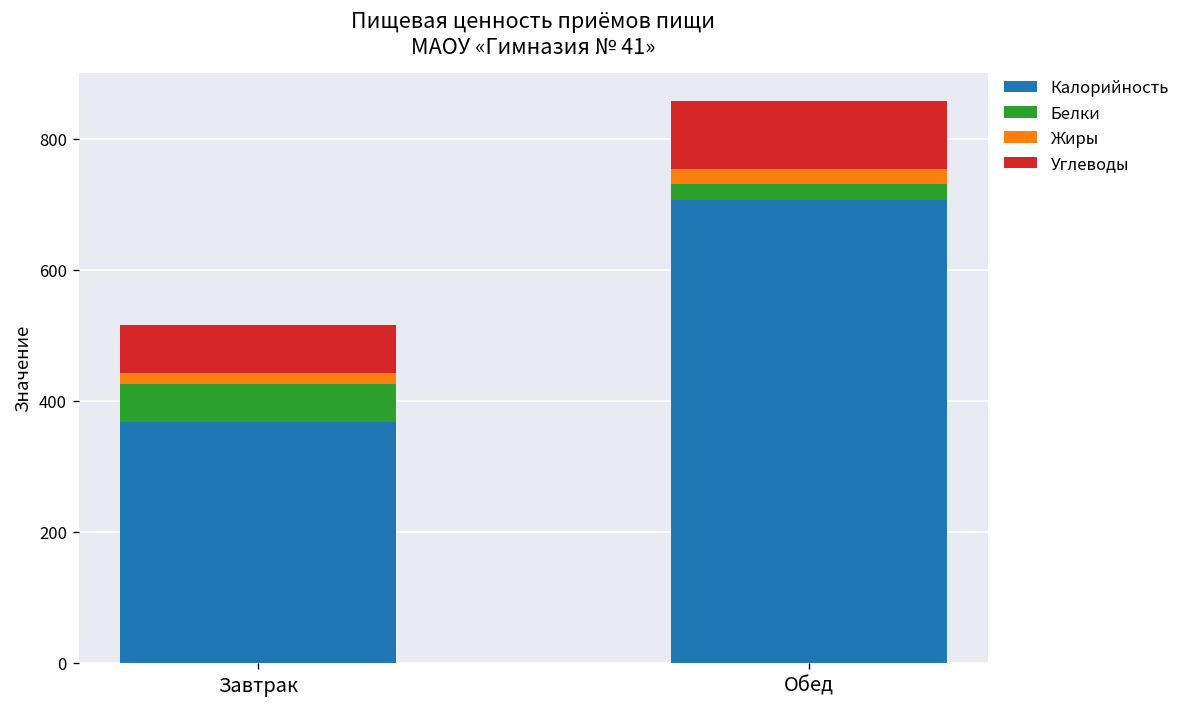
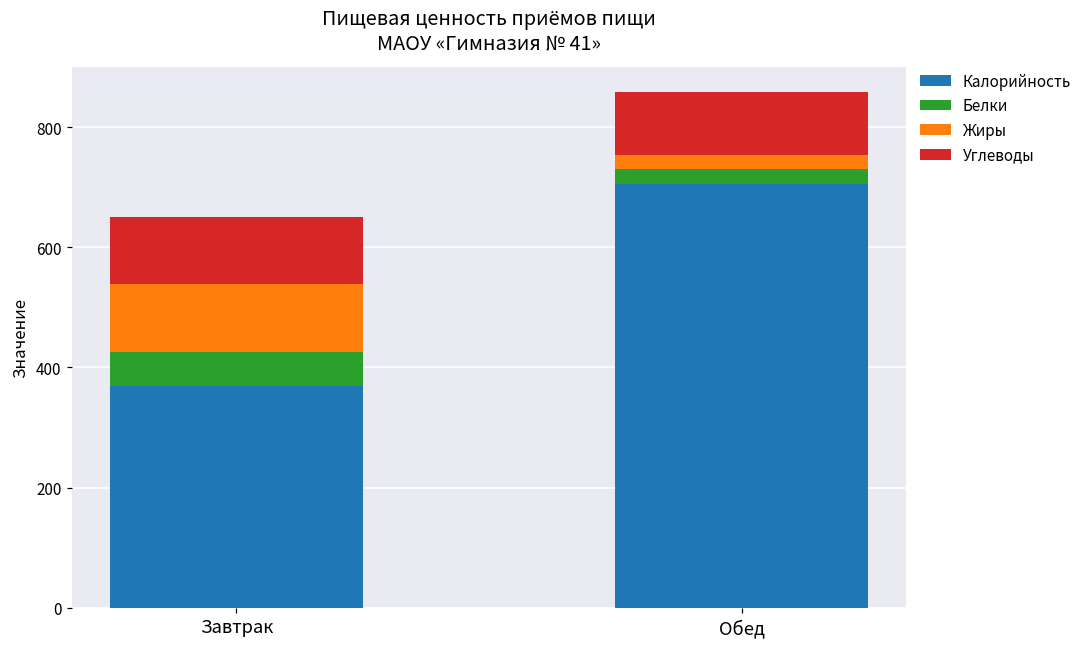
  {
    "Калорийность": {
      "Завтрак": 370,
      "Обед": 710
    },
    "Белки": {
      "Завтрак": 60,
      "Обед": 20
    },
    "Жиры": {
-     "Завтрак": 20,
+     "Завтрак": 110,
      "Обед": 20
    },
    "Углеводы": {
-     "Завтрак": 70,
+     "Завтрак": 110,
      "Обед": 100
    }
  }
